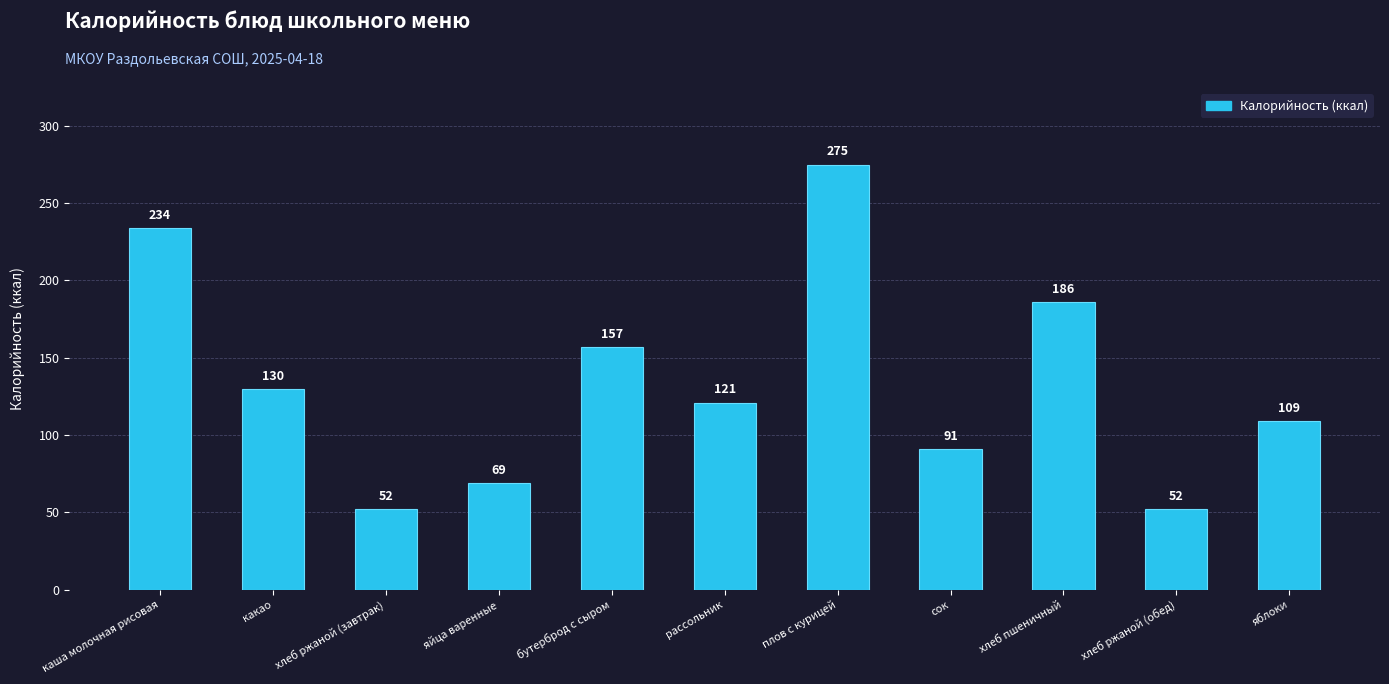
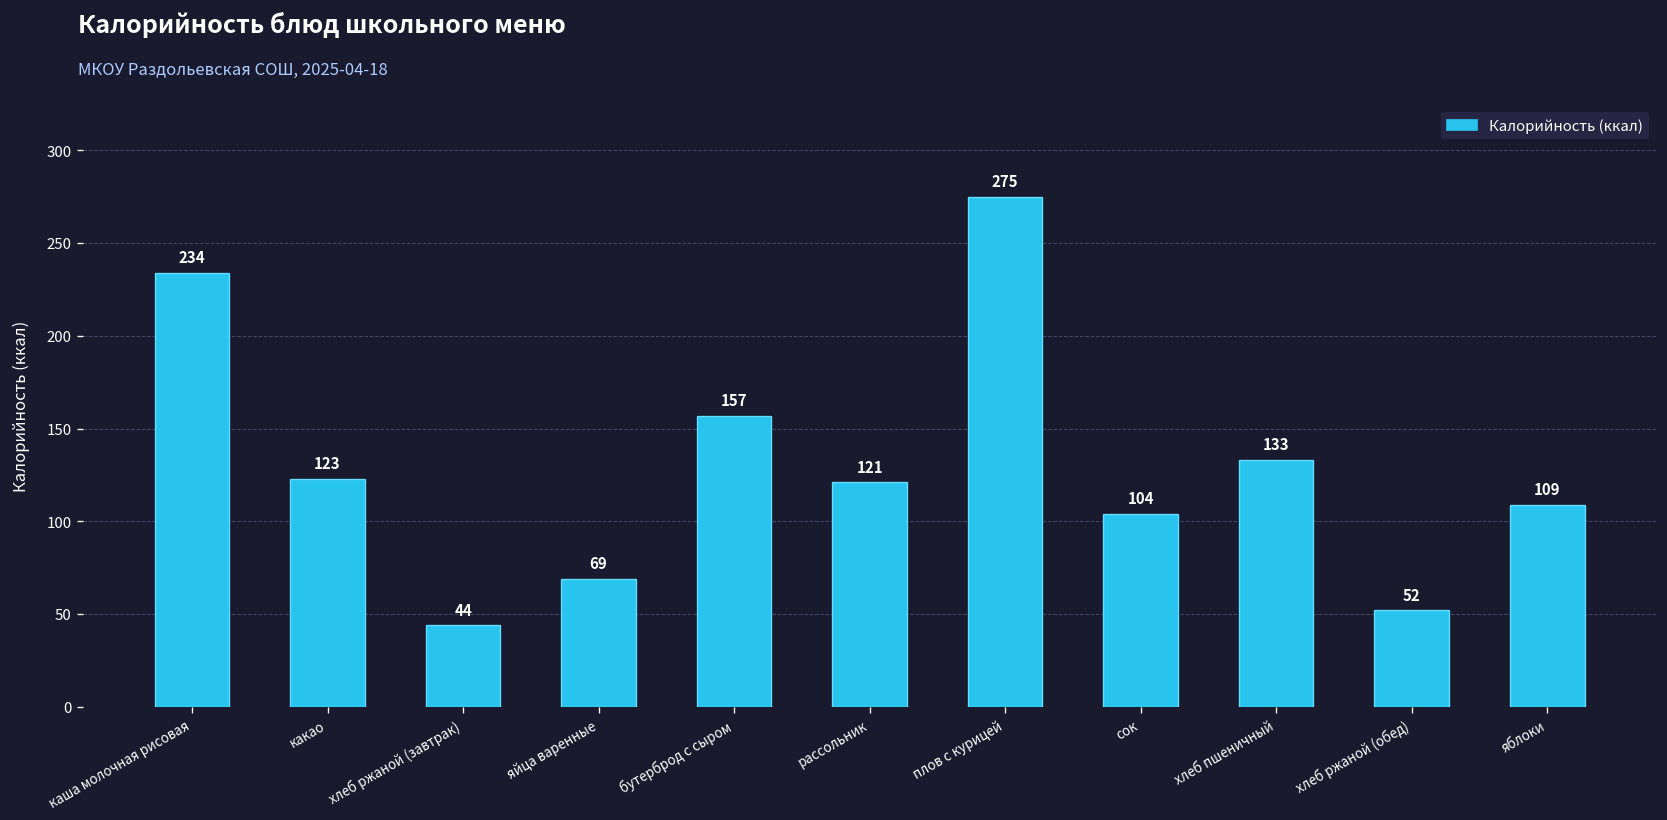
  {
    "каша молочная рисовая": 234,
-   "какао": 130,
-   "хлеб ржаной (завтрак)": 52,
+   "какао": 123,
+   "хлеб ржаной (завтрак)": 44,
    "яйца варенные": 69,
    "бутерброд с сыром": 157,
    "рассольник": 121,
    "плов с курицей": 275,
-   "сок": 91,
-   "хлеб пшеничный": 186,
+   "сок": 104,
+   "хлеб пшеничный": 133,
    "хлеб ржаной (обед)": 52,
    "яблоки": 109
  }
